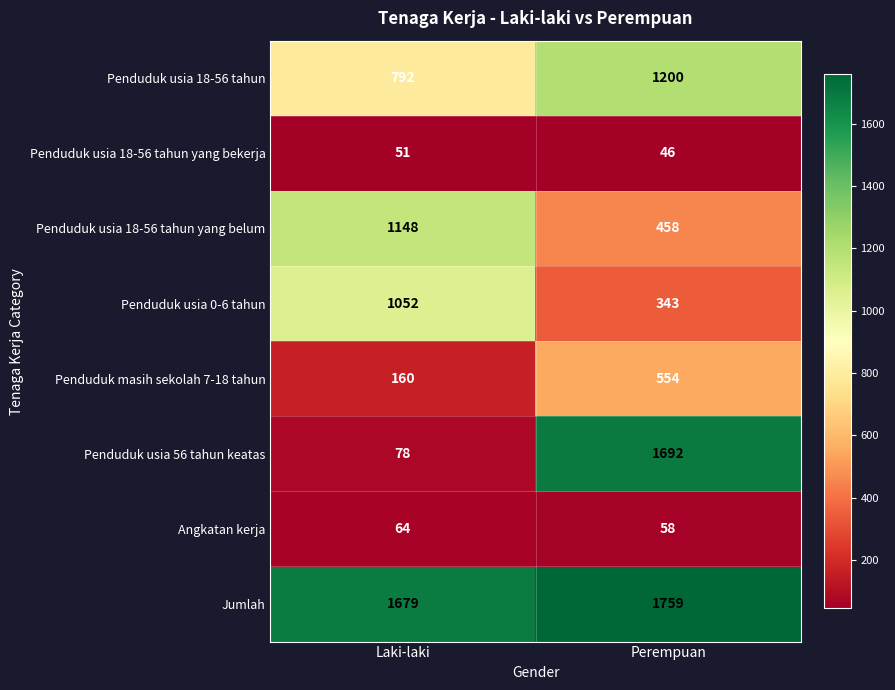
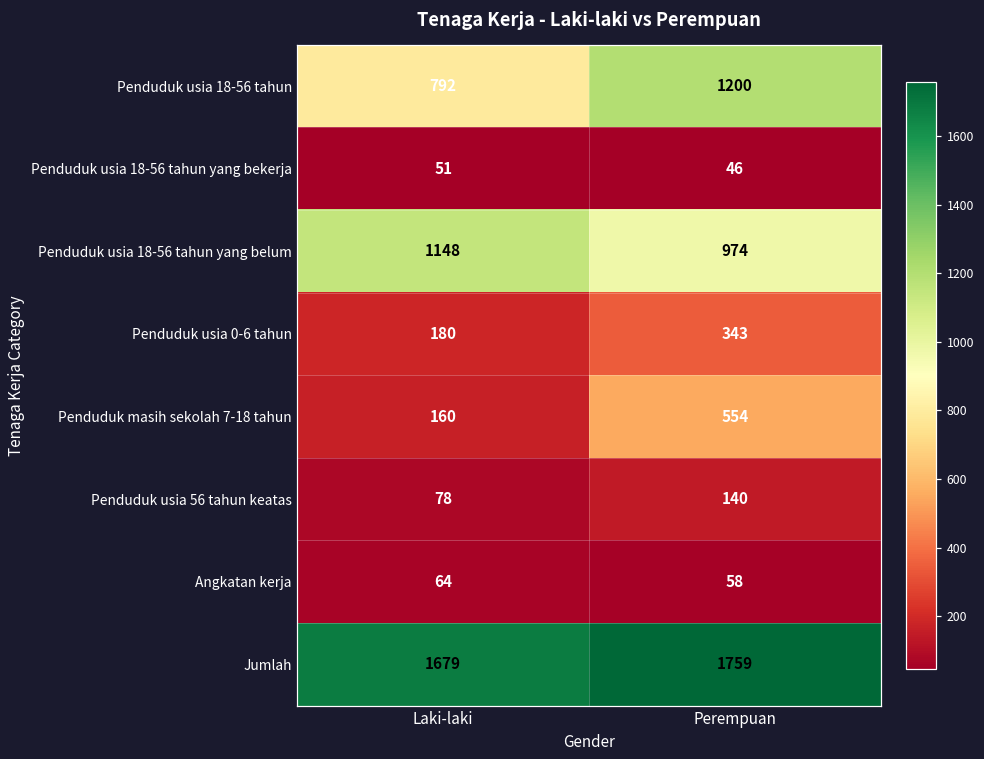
  {
    "Penduduk usia 18-56 tahun": {
      "Laki-laki": 792,
      "Perempuan": 1200
    },
    "Penduduk usia 18-56 tahun yang bekerja": {
      "Laki-laki": 51,
      "Perempuan": 46
    },
    "Penduduk usia 18-56 tahun yang belum": {
      "Laki-laki": 1148,
-     "Perempuan": 458
+     "Perempuan": 974
    },
    "Penduduk usia 0-6 tahun": {
-     "Laki-laki": 1052,
+     "Laki-laki": 180,
      "Perempuan": 343
    },
    "Penduduk masih sekolah 7-18 tahun": {
      "Laki-laki": 160,
      "Perempuan": 554
    },
    "Penduduk usia 56 tahun keatas": {
      "Laki-laki": 78,
-     "Perempuan": 1692
+     "Perempuan": 140
    },
    "Angkatan kerja": {
      "Laki-laki": 64,
      "Perempuan": 58
    },
    "Jumlah": {
      "Laki-laki": 1679,
      "Perempuan": 1759
    }
  }
